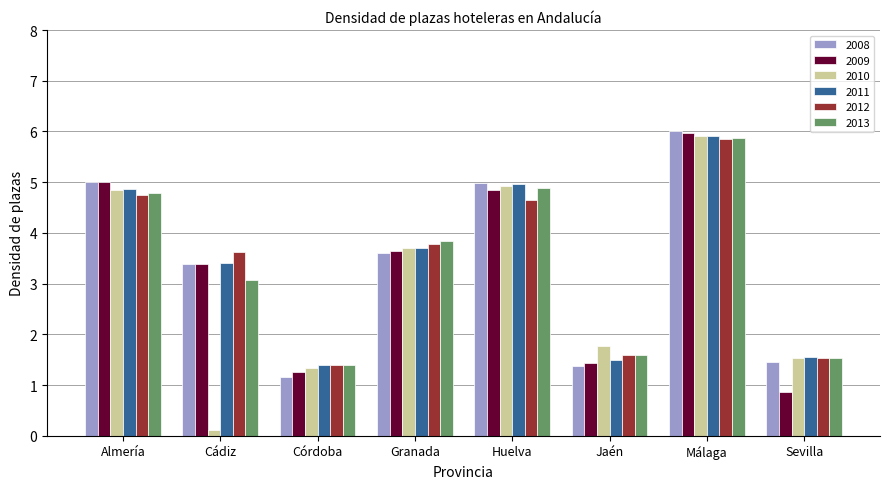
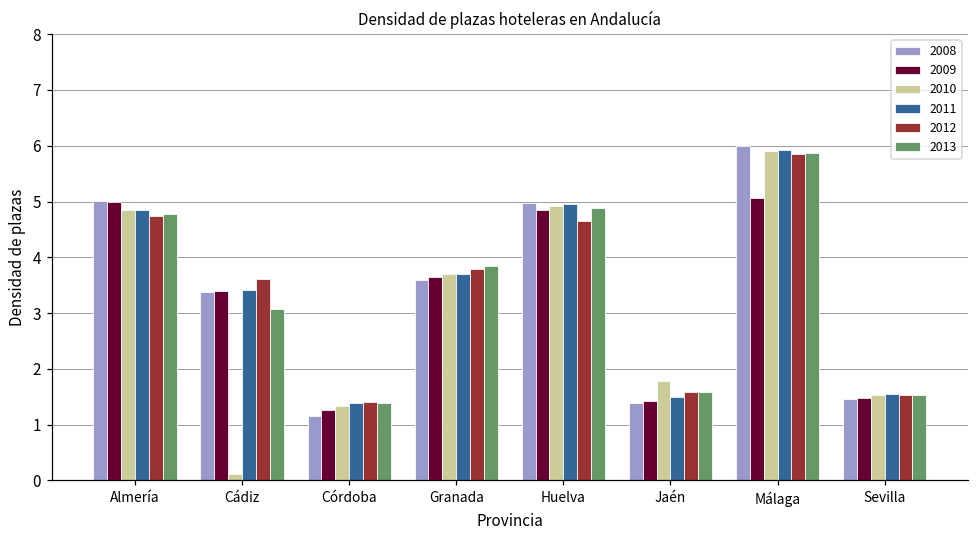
  {
    "2008": {
      "Almería": 5.0,
      "Cádiz": 3.4,
      "Córdoba": 1.2,
      "Granada": 3.6,
      "Huelva": 5.0,
      "Jaén": 1.4,
      "Málaga": 6.0,
      "Sevilla": 1.5
    },
    "2009": {
      "Almería": 5.0,
      "Cádiz": 3.4,
      "Córdoba": 1.3,
      "Granada": 3.6,
      "Huelva": 4.9,
      "Jaén": 1.4,
-     "Málaga": 6.0,
-     "Sevilla": 0.9
+     "Málaga": 5.1,
+     "Sevilla": 1.5
    },
    "2010": {
      "Almería": 4.8,
      "Cádiz": 0.1,
      "Córdoba": 1.3,
      "Granada": 3.7,
      "Huelva": 4.9,
      "Jaén": 1.8,
      "Málaga": 5.9,
      "Sevilla": 1.5
    },
    "2011": {
      "Almería": 4.9,
      "Cádiz": 3.4,
      "Córdoba": 1.4,
      "Granada": 3.7,
      "Huelva": 5.0,
      "Jaén": 1.5,
      "Málaga": 5.9,
      "Sevilla": 1.6
    },
    "2012": {
      "Almería": 4.7,
      "Cádiz": 3.6,
      "Córdoba": 1.4,
      "Granada": 3.8,
      "Huelva": 4.7,
      "Jaén": 1.6,
      "Málaga": 5.9,
      "Sevilla": 1.5
    },
    "2013": {
      "Almería": 4.8,
      "Cádiz": 3.1,
      "Córdoba": 1.4,
      "Granada": 3.8,
      "Huelva": 4.9,
      "Jaén": 1.6,
      "Málaga": 5.9,
      "Sevilla": 1.5
    }
  }
